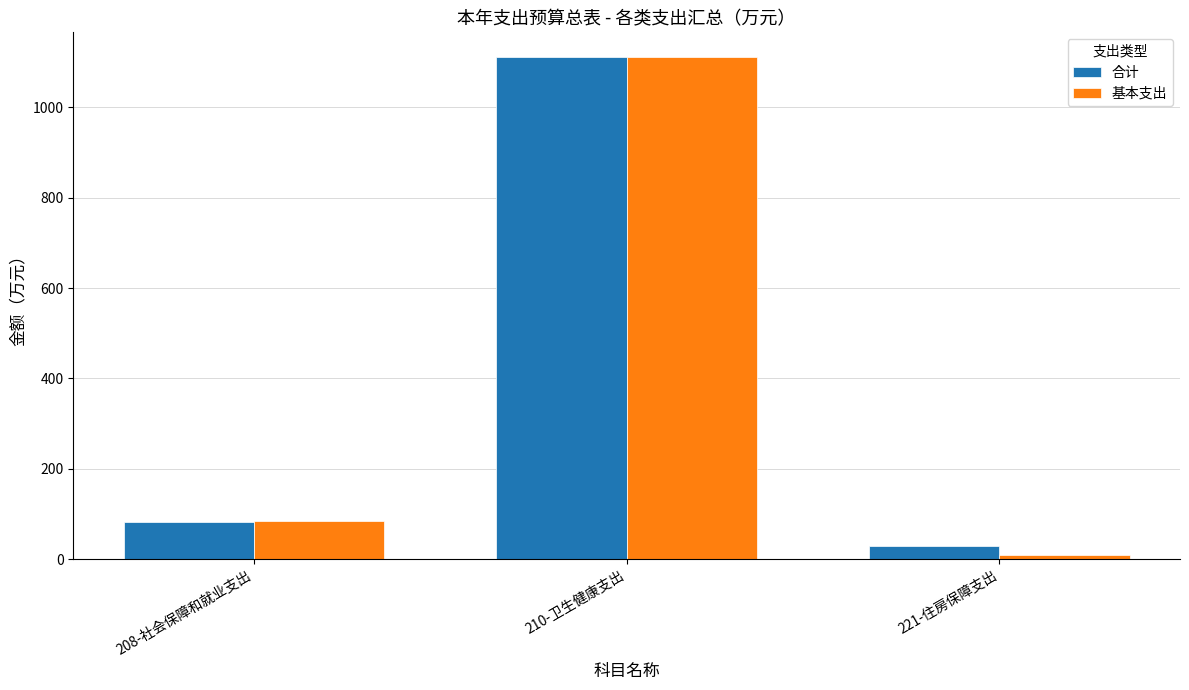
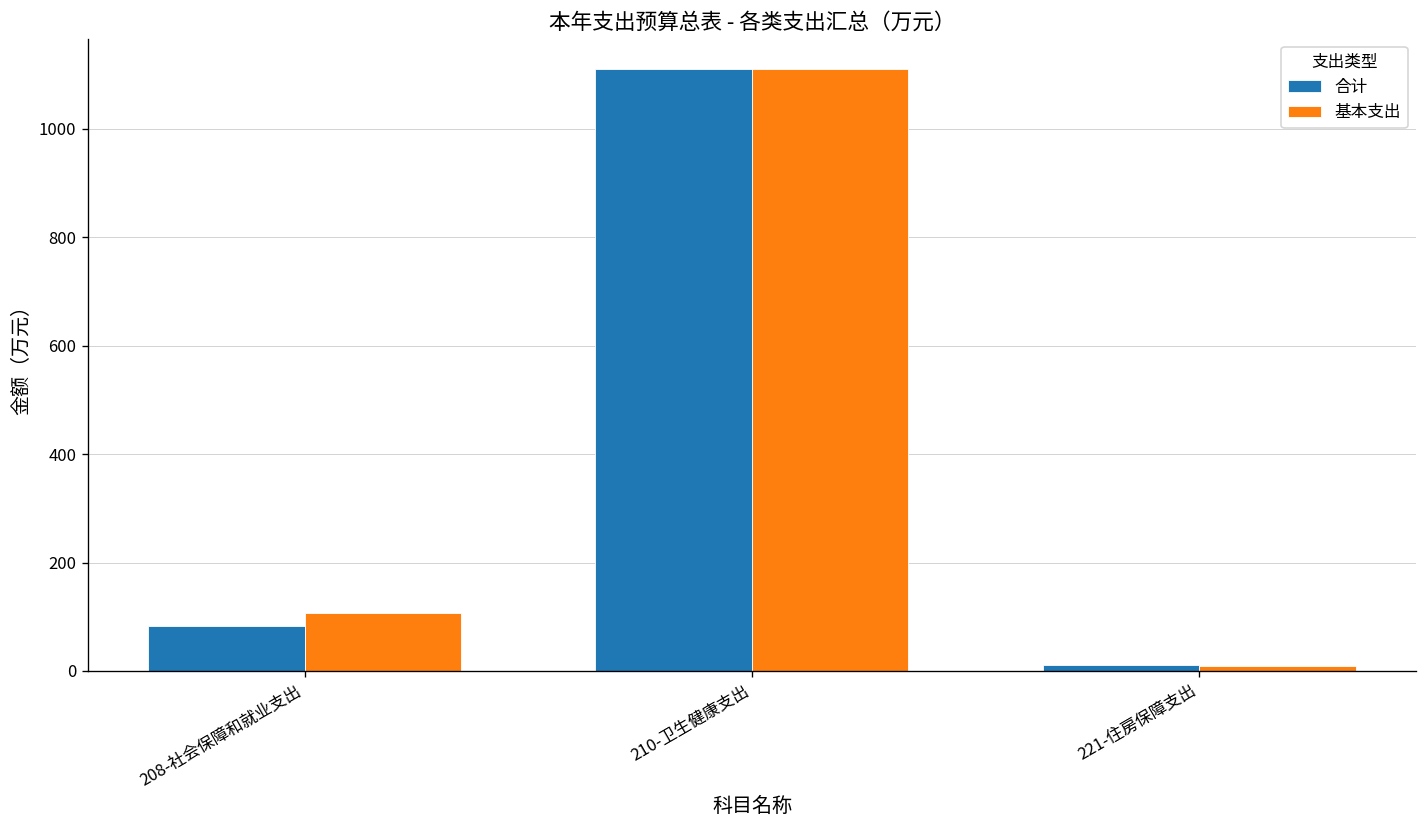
  {
    "合计": {
      "208-社会保障和就业支出": 80,
      "210-卫生健康支出": 1110,
-     "221-住房保障支出": 30
+     "221-住房保障支出": 10
    },
    "基本支出": {
-     "208-社会保障和就业支出": 80,
+     "208-社会保障和就业支出": 110,
      "210-卫生健康支出": 1110,
      "221-住房保障支出": 10
    }
  }
